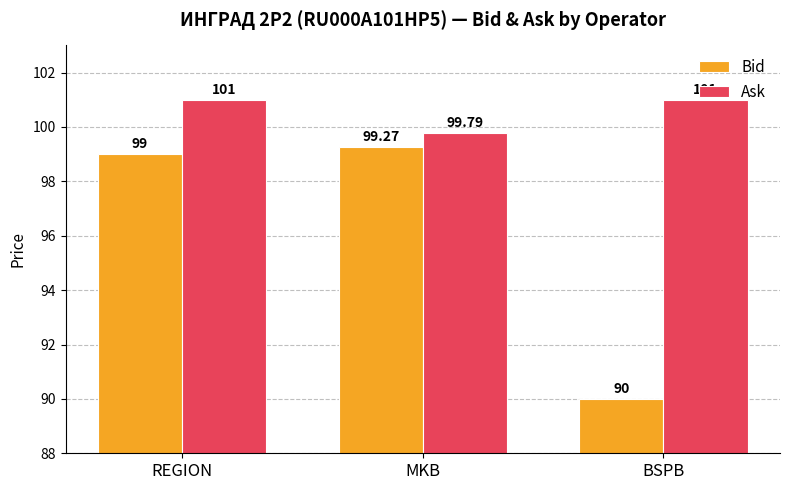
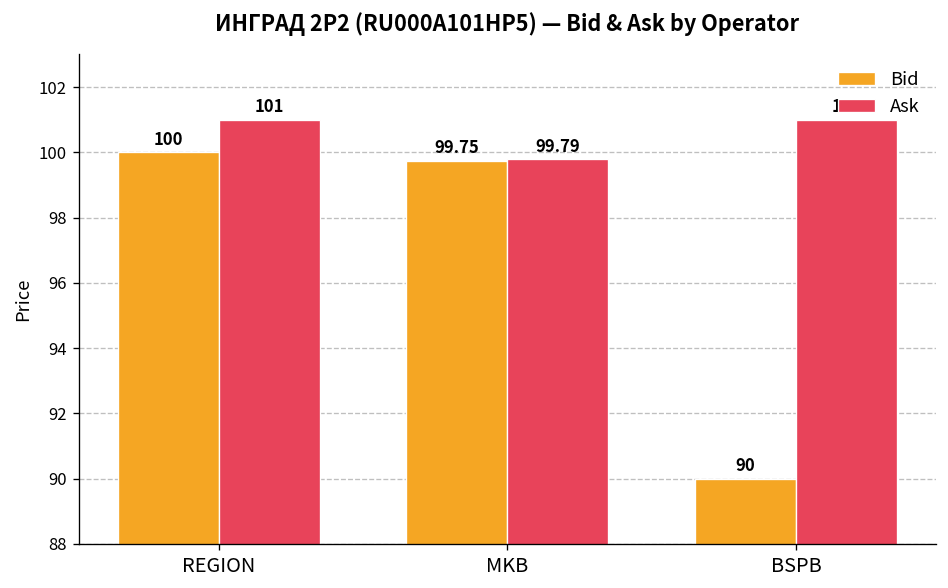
  {
    "Bid": {
-     "REGION": 99,
-     "MKB": 99.27,
+     "REGION": 100,
+     "MKB": 99.75,
      "BSPB": 90
    },
    "Ask": {
      "REGION": 101,
      "MKB": 99.79,
      "BSPB": 101
    }
  }
